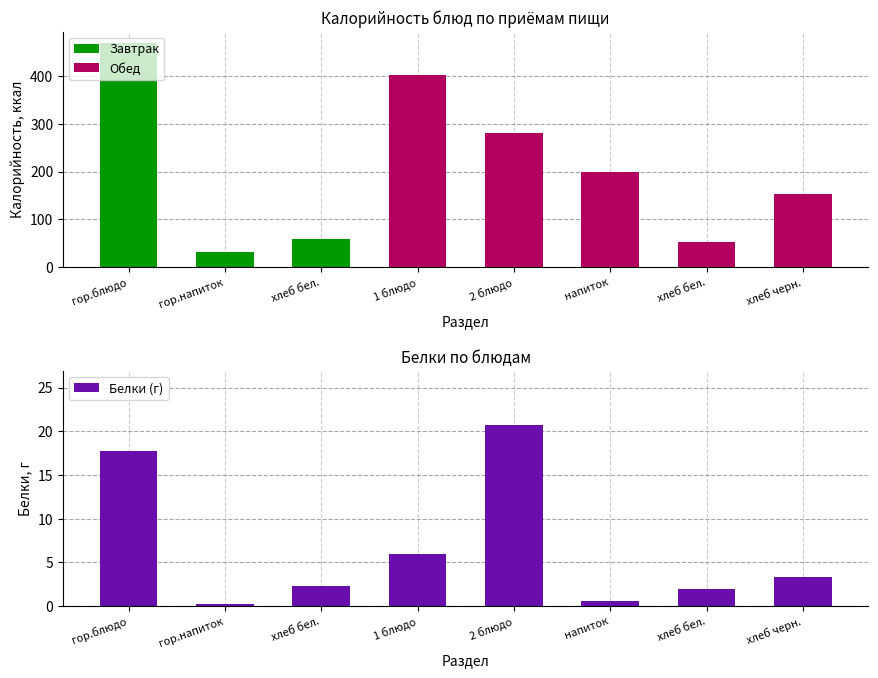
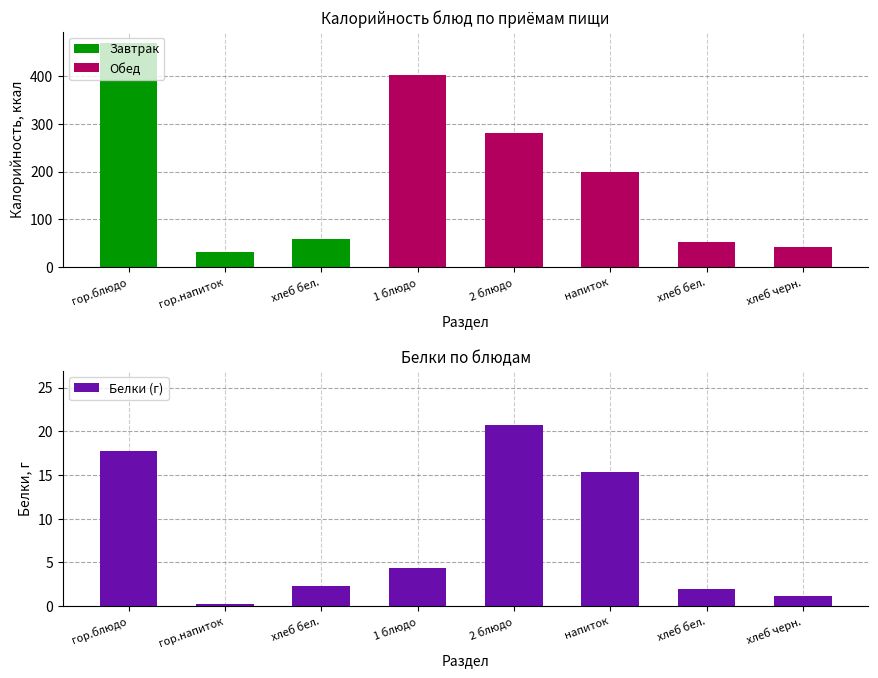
  {
    "Калорийность блюд по приёмам пищи": {
      "гор.напиток": 30,
      "1 блюдо": 400,
      "2 блюдо": 280,
      "напиток": 200,
-     "хлеб черн.": 150
+     "хлеб черн.": 40
    },
    "Белки по блюдам": {
      "гор.блюдо": 18,
-     "1 блюдо": 6,
+     "1 блюдо": 4,
      "2 блюдо": 21,
-     "напиток": 1,
-     "хлеб черн.": 3
+     "напиток": 15,
+     "хлеб черн.": 1
    }
  }
